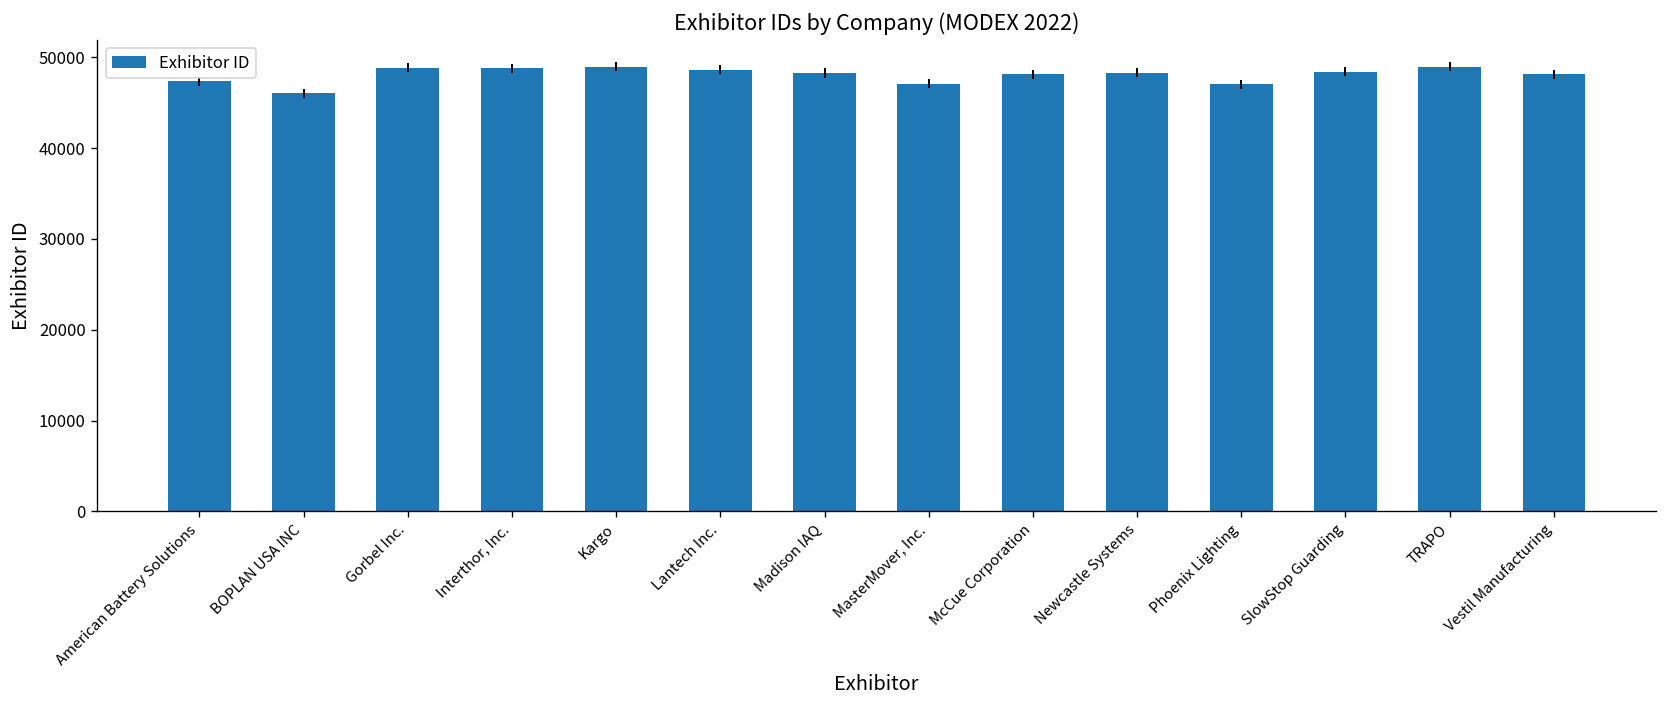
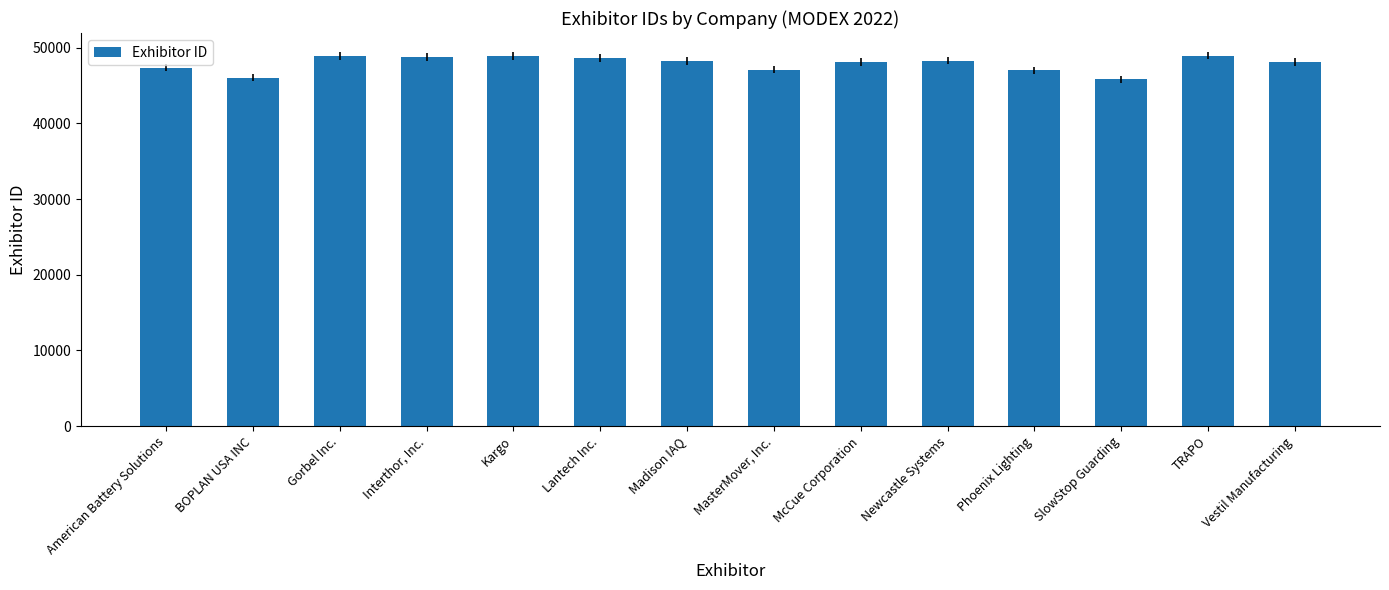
  {
    "American Battery Solutions": 47000,
    "BOPLAN USA INC": 46000,
    "Gorbel Inc.": 49000,
    "Interthor, Inc.": 49000,
    "Kargo": 49000,
    "Lantech Inc.": 49000,
    "Madison IAQ": 48000,
    "MasterMover, Inc.": 47000,
    "McCue Corporation": 48000,
    "Newcastle Systems": 48000,
    "Phoenix Lighting": 47000,
-   "SlowStop Guarding": 48000,
+   "SlowStop Guarding": 46000,
    "TRAPO": 49000,
    "Vestil Manufacturing": 48000
  }
